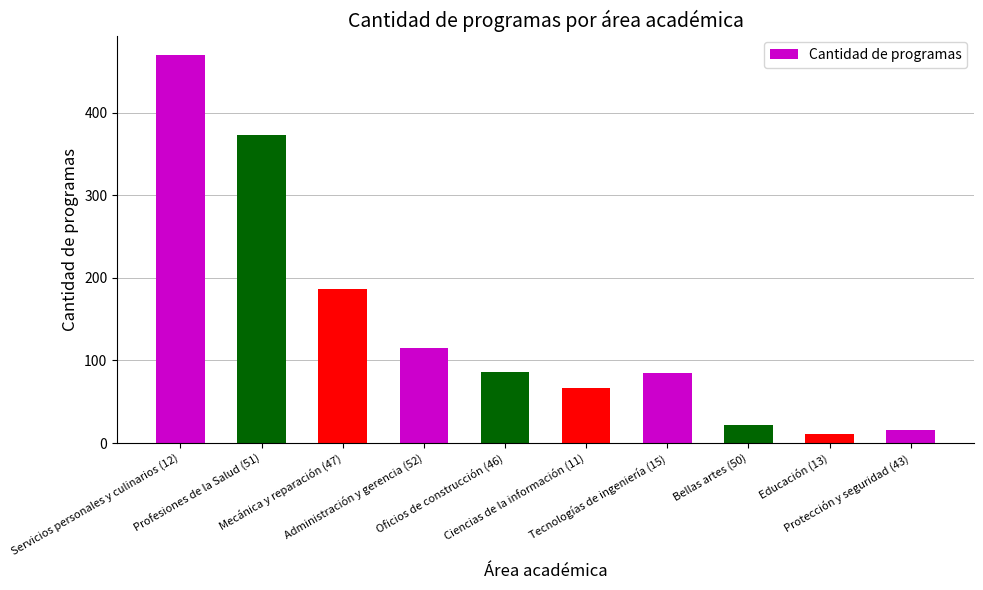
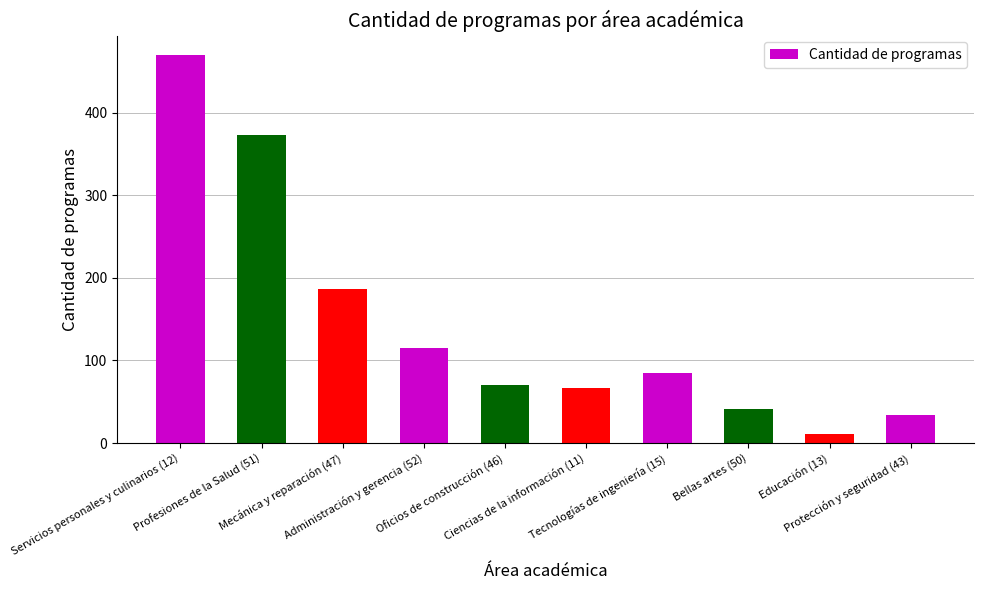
  {
    "Servicios personales y culinarios (12)": 470,
    "Profesiones de la Salud (51)": 370,
    "Mecánica y reparación (47)": 190,
    "Administración y gerencia (52)": 120,
-   "Oficios de construcción (46)": 90,
+   "Oficios de construcción (46)": 70,
    "Ciencias de la información (11)": 70,
    "Tecnologías de ingeniería (15)": 90,
-   "Bellas artes (50)": 20,
+   "Bellas artes (50)": 40,
    "Educación (13)": 10,
-   "Protección y seguridad (43)": 20
+   "Protección y seguridad (43)": 30
  }
